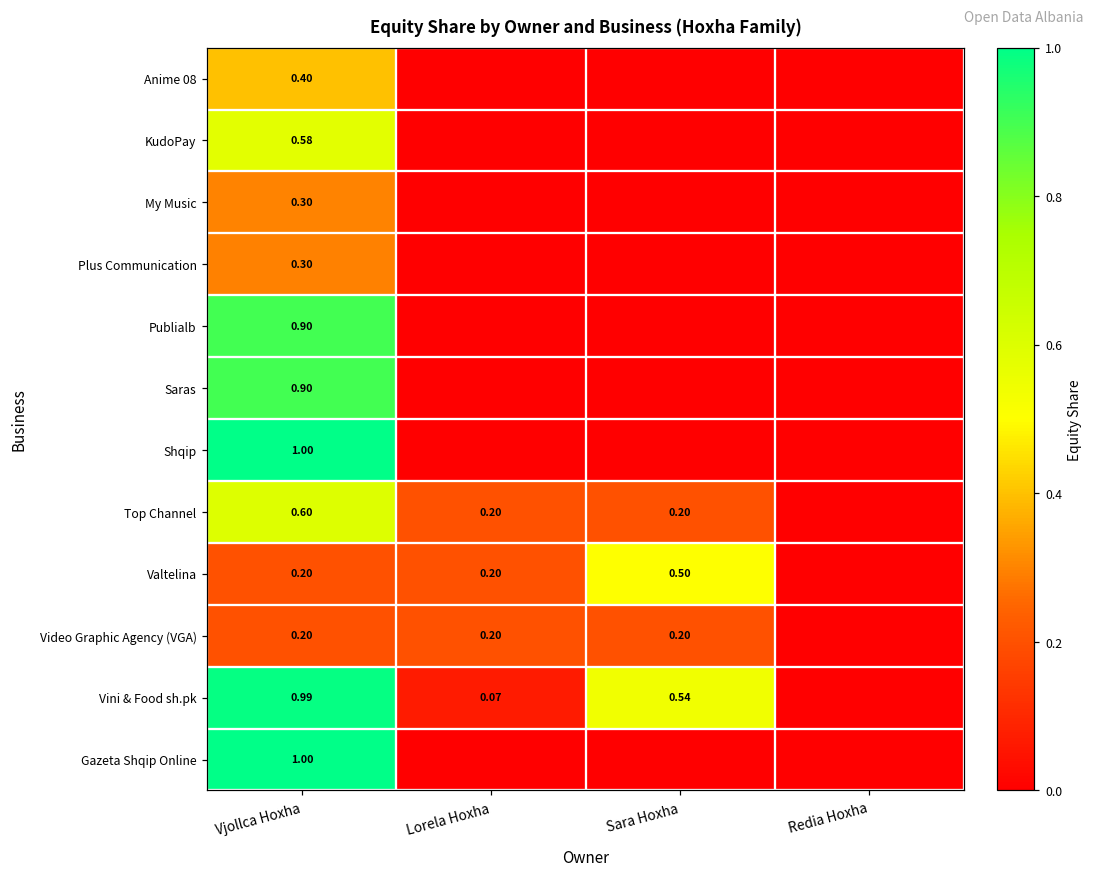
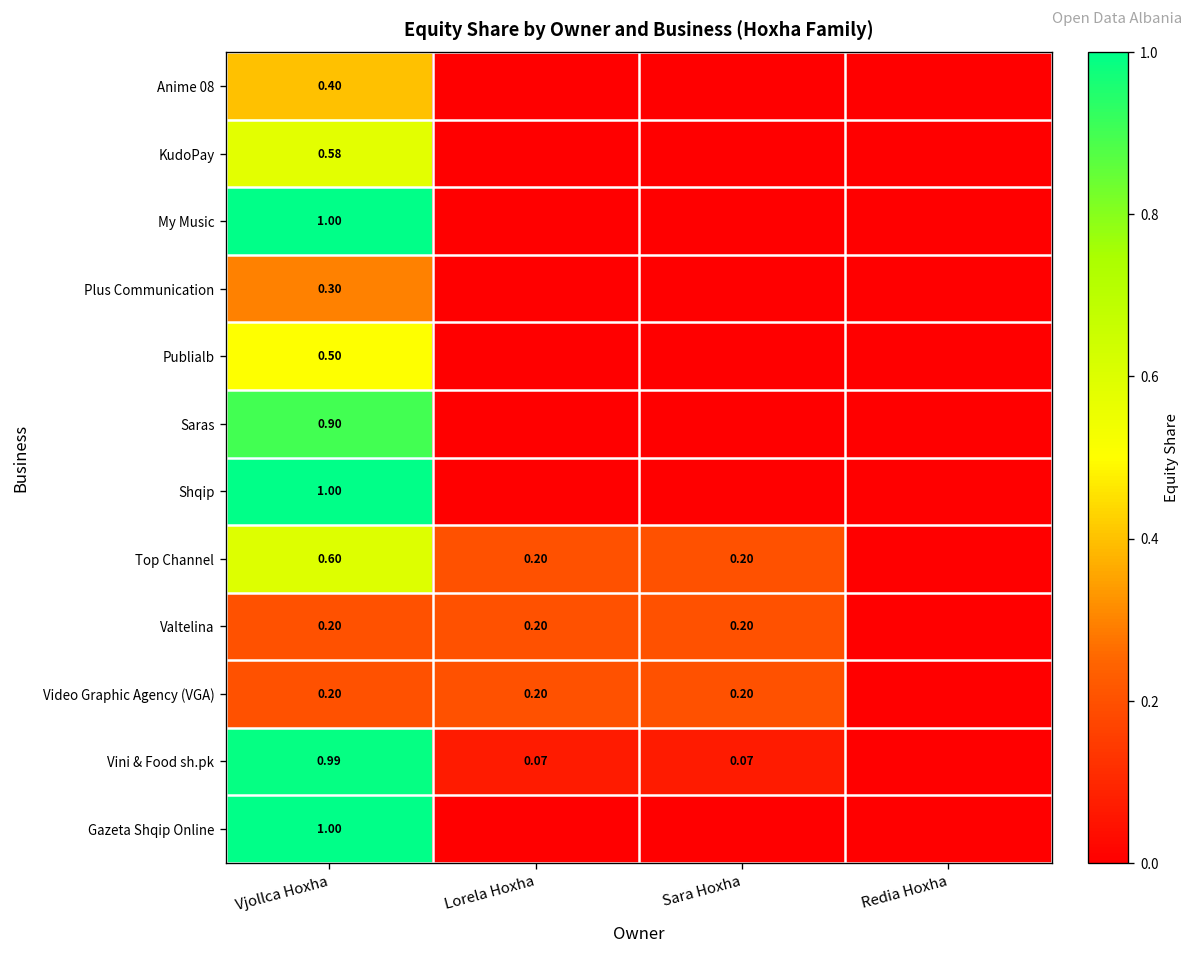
  {
    "Anime 08": {
      "Vjollca Hoxha": 0.40
    },
    "KudoPay": {
      "Vjollca Hoxha": 0.58
    },
    "My Music": {
-     "Vjollca Hoxha": 0.30
+     "Vjollca Hoxha": 1.00
    },
    "Plus Communication": {
      "Vjollca Hoxha": 0.30
    },
    "Publialb": {
-     "Vjollca Hoxha": 0.90
+     "Vjollca Hoxha": 0.50
    },
    "Saras": {
      "Vjollca Hoxha": 0.90
    },
    "Shqip": {
      "Vjollca Hoxha": 1.00
    },
    "Top Channel": {
      "Vjollca Hoxha": 0.60,
      "Lorela Hoxha": 0.20,
      "Sara Hoxha": 0.20
    },
    "Valtelina": {
      "Vjollca Hoxha": 0.20,
      "Lorela Hoxha": 0.20,
-     "Sara Hoxha": 0.50
+     "Sara Hoxha": 0.20
    },
    "Video Graphic Agency (VGA)": {
      "Vjollca Hoxha": 0.20,
      "Lorela Hoxha": 0.20,
      "Sara Hoxha": 0.20
    },
    "Vini & Food sh.pk": {
      "Vjollca Hoxha": 0.99,
      "Lorela Hoxha": 0.07,
-     "Sara Hoxha": 0.54
+     "Sara Hoxha": 0.07
    },
    "Gazeta Shqip Online": {
      "Vjollca Hoxha": 1.00
    }
  }
